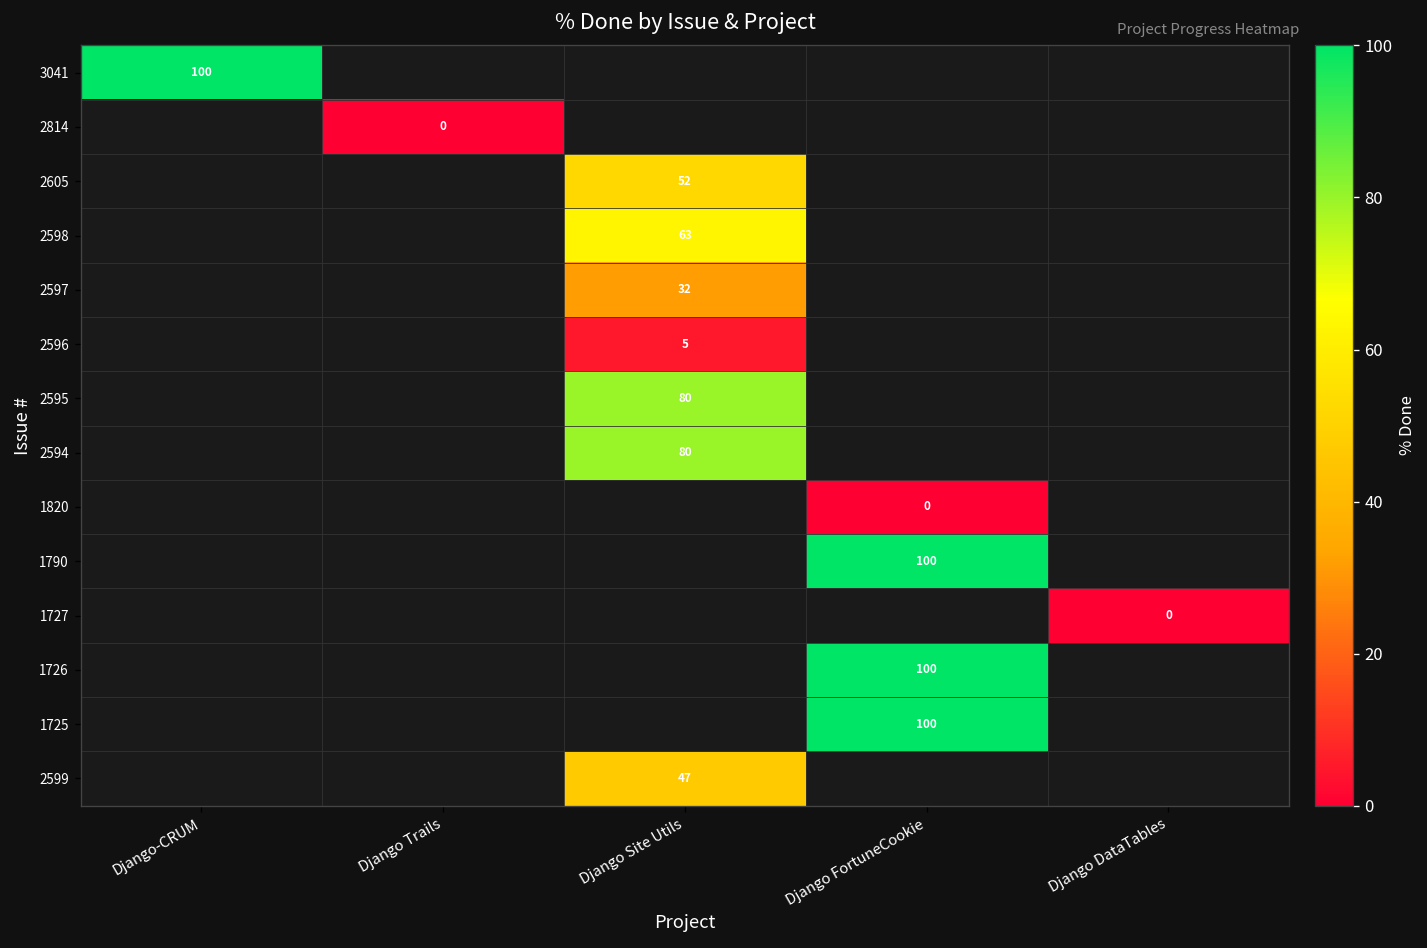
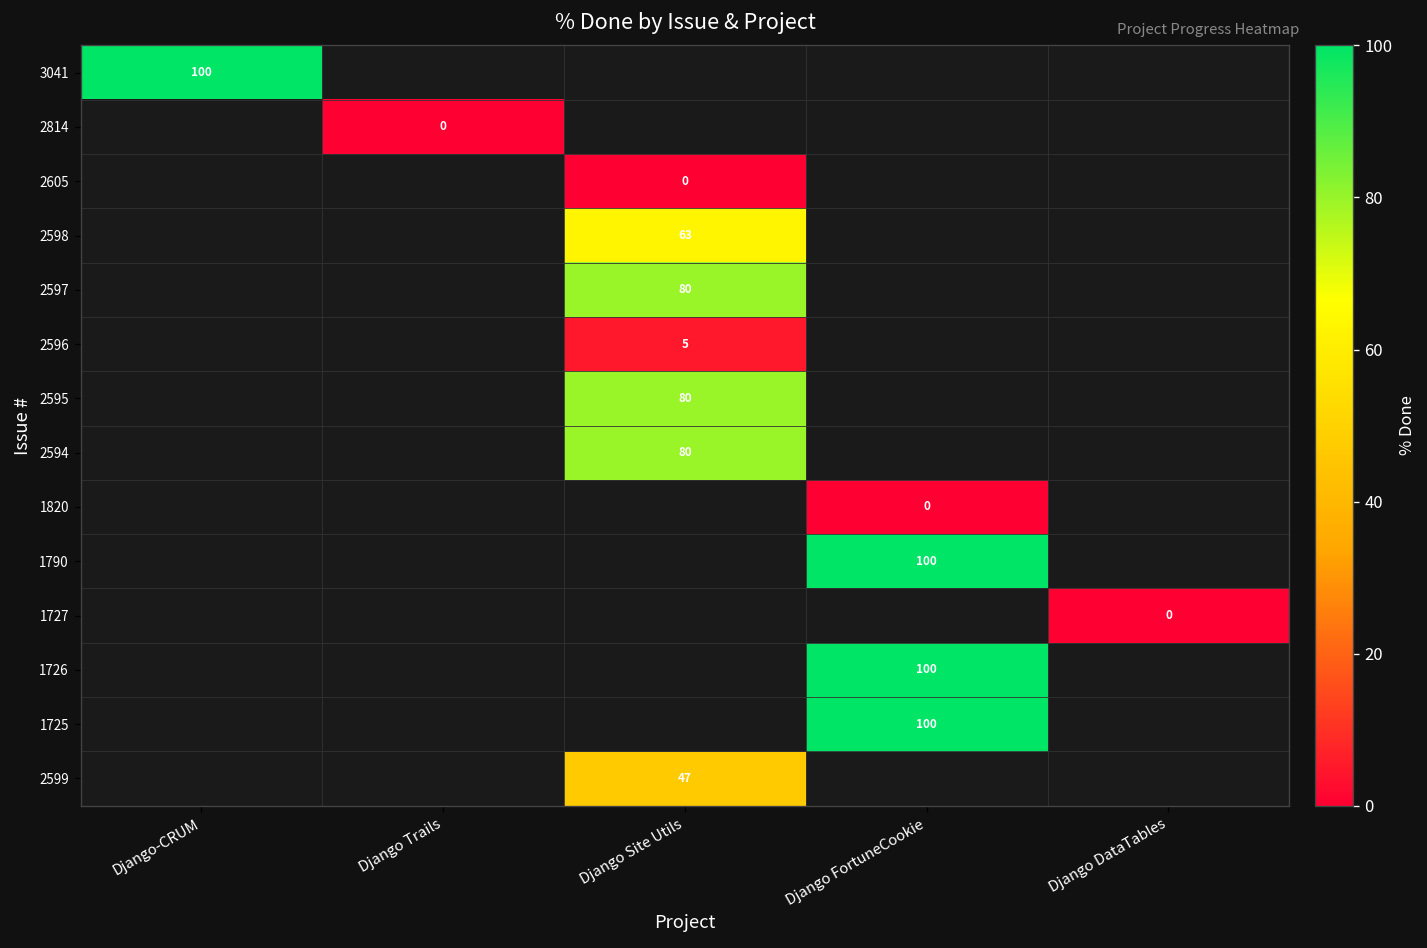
  {
    "3041": {
      "Django-CRUM": 100
    },
    "2814": {
      "Django Trails": 0
    },
    "2605": {
-     "Django Site Utils": 52
+     "Django Site Utils": 0
    },
    "2598": {
      "Django Site Utils": 63
    },
    "2597": {
-     "Django Site Utils": 32
+     "Django Site Utils": 80
    },
    "2596": {
      "Django Site Utils": 5
    },
    "2595": {
      "Django Site Utils": 80
    },
    "2594": {
      "Django Site Utils": 80
    },
    "1820": {
      "Django FortuneCookie": 0
    },
    "1790": {
      "Django FortuneCookie": 100
    },
    "1727": {
      "Django DataTables": 0
    },
    "1726": {
      "Django FortuneCookie": 100
    },
    "1725": {
      "Django FortuneCookie": 100
    },
    "2599": {
      "Django Site Utils": 47
    }
  }
